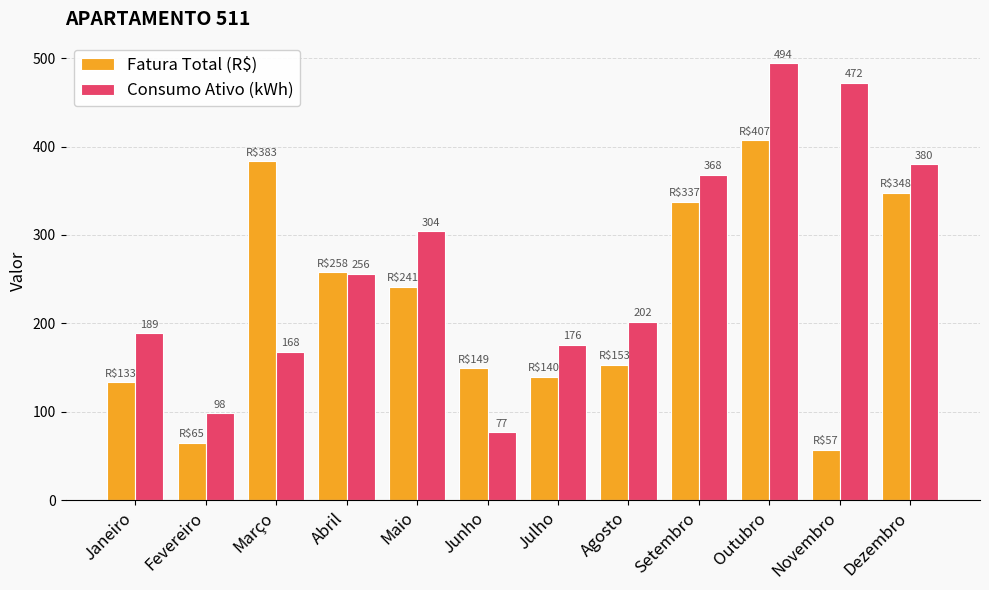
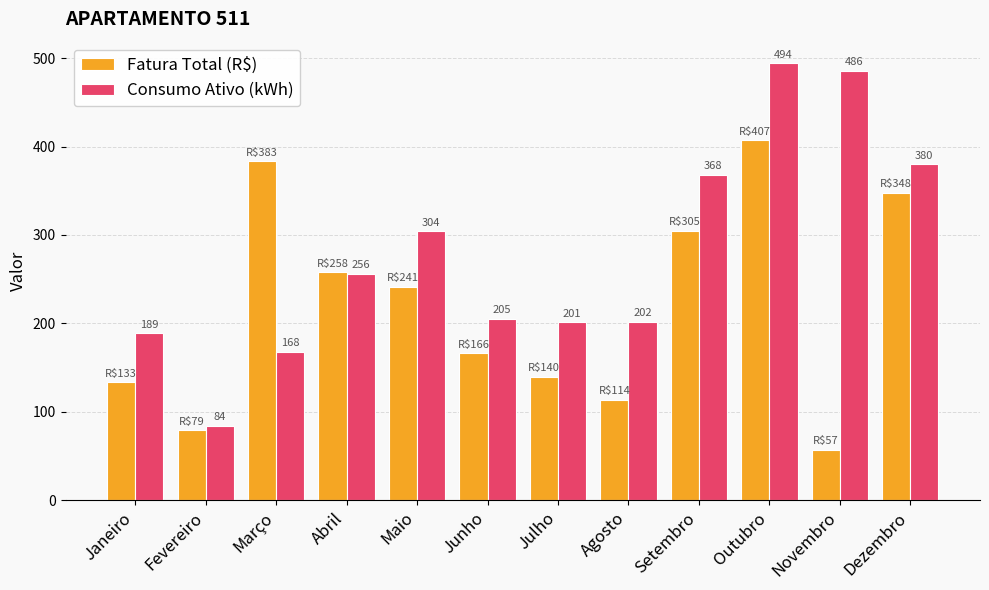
  {
    "Fatura Total (R$)": {
      "Janeiro": "$133",
-     "Fevereiro": "$65",
+     "Fevereiro": "$79",
      "Março": "$383",
      "Abril": "$258",
      "Maio": "$241",
-     "Junho": "$149",
+     "Junho": "$166",
      "Julho": "$140",
-     "Agosto": "$153",
-     "Setembro": "$337",
+     "Agosto": "$114",
+     "Setembro": "$305",
      "Outubro": "$407",
      "Novembro": "$57",
      "Dezembro": "$348"
    },
    "Consumo Ativo (kWh)": {
      "Janeiro": "189",
-     "Fevereiro": "98",
+     "Fevereiro": "84",
      "Março": "168",
      "Abril": "256",
      "Maio": "304",
-     "Junho": "77",
-     "Julho": "176",
+     "Junho": "205",
+     "Julho": "201",
      "Agosto": "202",
      "Setembro": "368",
      "Outubro": "494",
-     "Novembro": "472",
+     "Novembro": "486",
      "Dezembro": "380"
    }
  }
